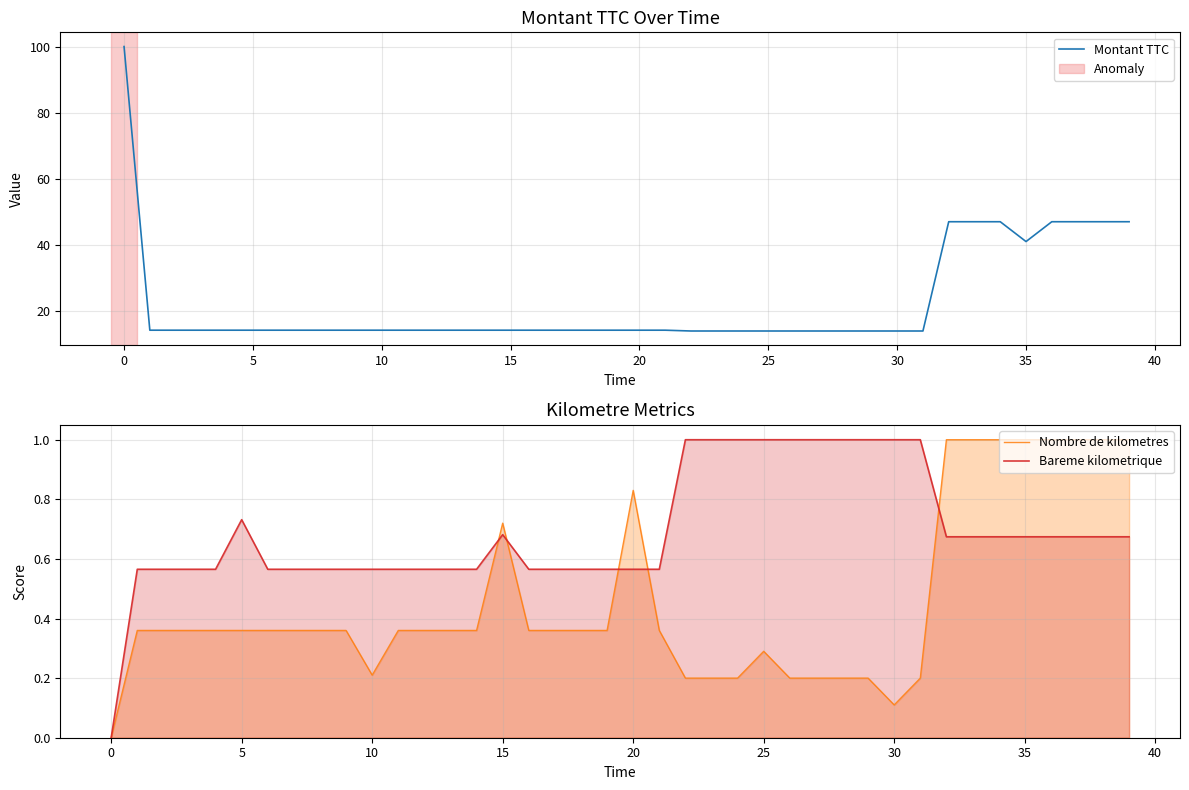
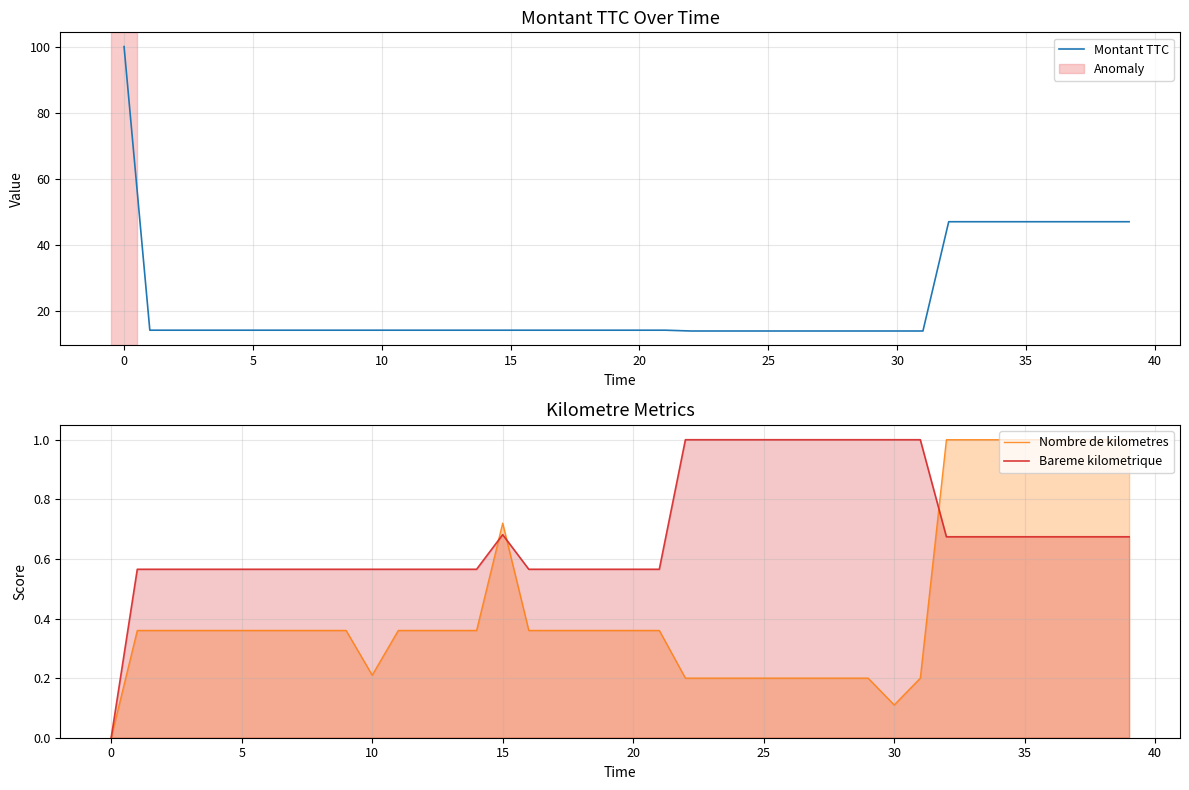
  {
    "Montant TTC Over Time": {
      "0": 100,
      "5": 14,
      "10": 14,
      "15": 14,
      "20": 14,
      "25": 14,
      "30": 14,
-     "35": 41
+     "35": 47
    },
    "Kilometre Metrics": {
      "Nombre de kilometres": {
        "5": 0.36,
        "10": 0.21,
        "15": 0.72,
-       "20": 0.83,
-       "25": 0.29,
+       "20": 0.36,
+       "25": 0.20,
        "30": 0.11
      },
      "Bareme kilometrique": {
-       "5": 0.73,
+       "5": 0.57,
        "10": 0.57,
        "15": 0.68,
        "20": 0.57,
        "25": 1.00,
        "30": 1.00,
        "35": 0.67
      }
    }
  }
